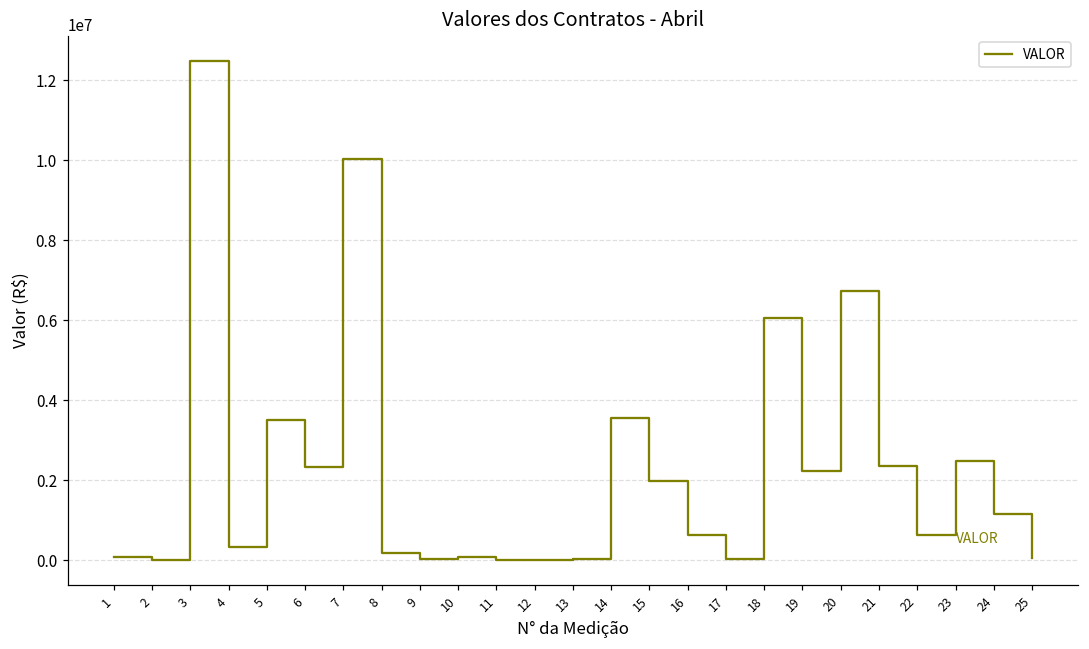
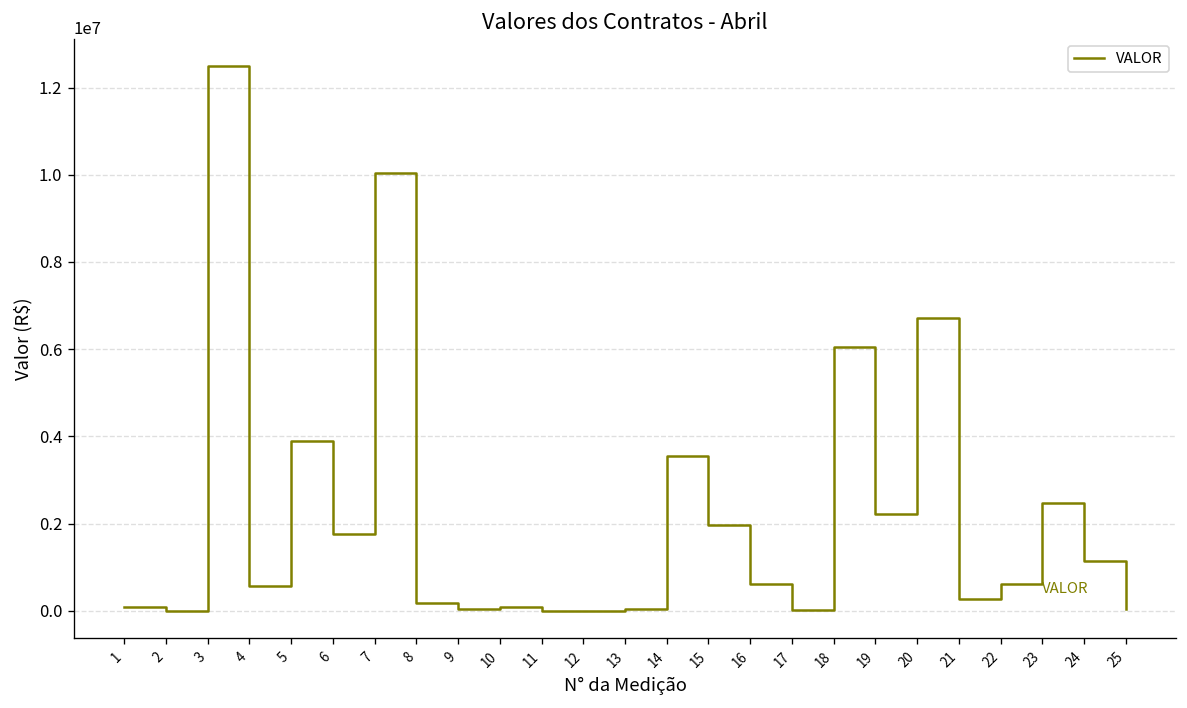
  {
    "1": 100000,
    "2": 0,
    "3": 12500000,
-   "4": 300000,
-   "5": 3500000,
-   "6": 2300000,
+   "4": 600000,
+   "5": 3900000,
+   "6": 1800000,
    "7": 10000000,
    "8": 200000,
    "9": 0,
    "10": 100000,
    "11": 0,
    "12": 0,
    "13": 0,
    "14": 3600000,
    "15": 2000000,
    "16": 600000,
    "17": 0,
    "18": 6100000,
    "19": 2200000,
    "20": 6700000,
-   "21": 2300000,
+   "21": 300000,
    "22": 600000,
    "23": 2500000,
    "24": 1200000,
    "25": 0
  }
